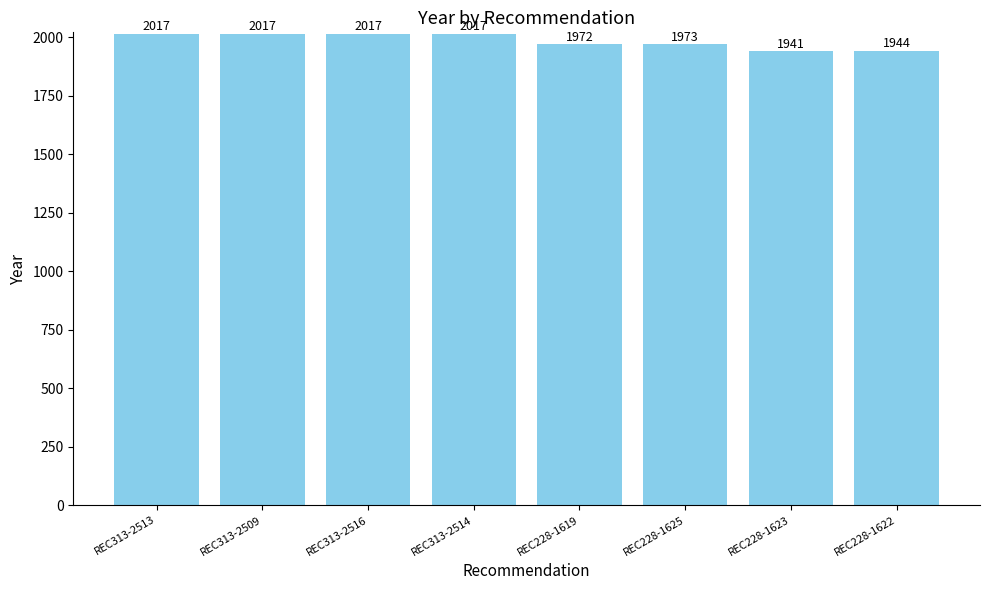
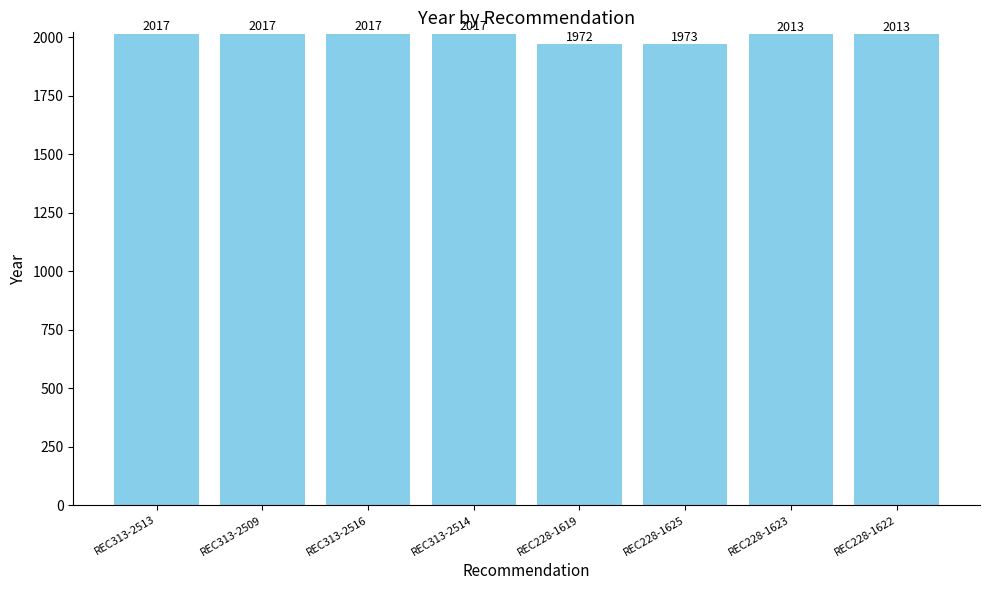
  {
    "REC313-2513": 2017,
    "REC313-2509": 2017,
    "REC313-2516": 2017,
    "REC313-2514": 2017,
    "REC228-1619": 1972,
    "REC228-1625": 1973,
-   "REC228-1623": 1941,
-   "REC228-1622": 1944
+   "REC228-1623": 2013,
+   "REC228-1622": 2013
  }
